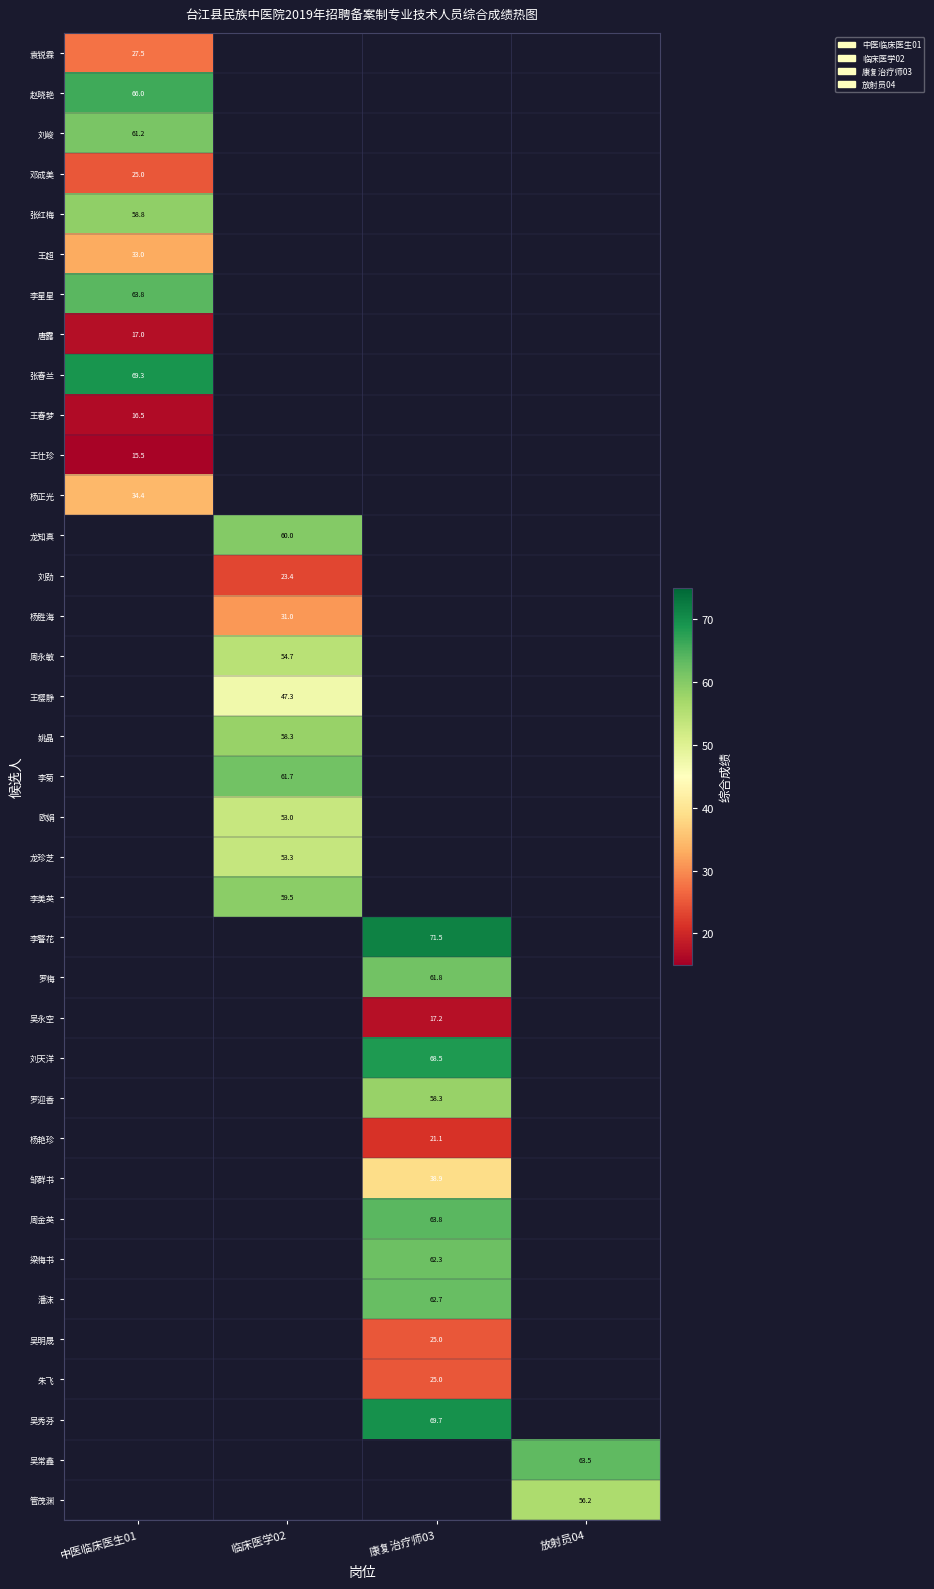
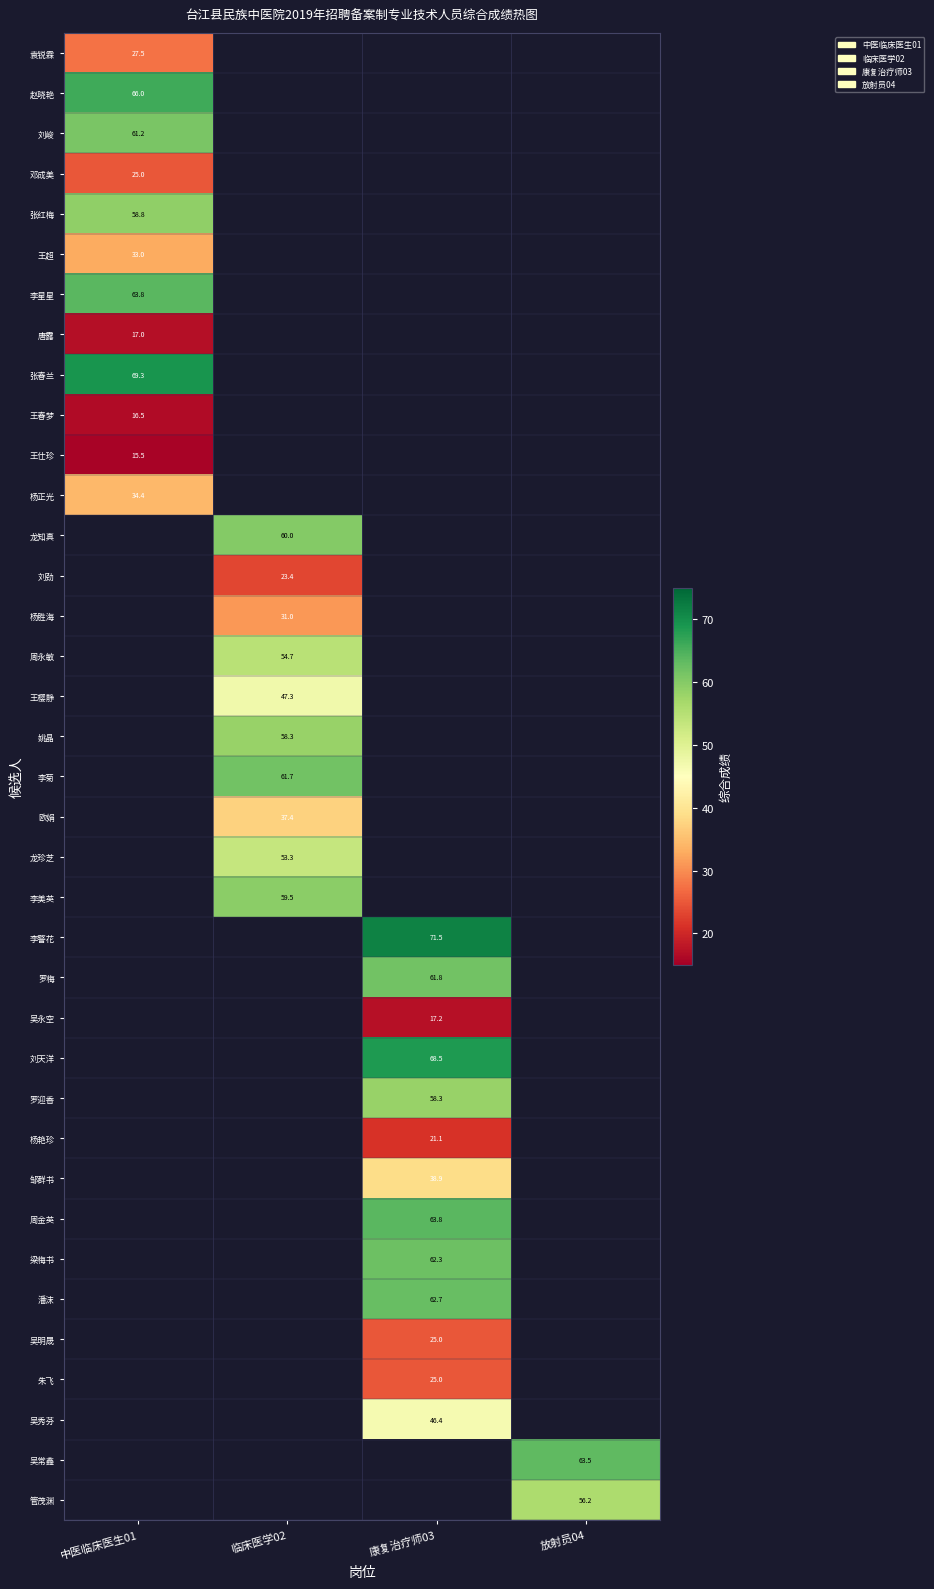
  {
    "袁锐霖": {
      "中医临床医生01": 27.5
    },
    "赵晓艳": {
      "中医临床医生01": 66.0
    },
    "刘峻": {
      "中医临床医生01": 61.2
    },
    "邓成美": {
      "中医临床医生01": 25.0
    },
    "张红梅": {
      "中医临床医生01": 58.8
    },
    "王超": {
      "中医临床医生01": 33.0
    },
    "李星星": {
      "中医临床医生01": 63.8
    },
    "唐露": {
      "中医临床医生01": 17.0
    },
    "张春兰": {
      "中医临床医生01": 69.3
    },
    "王春梦": {
      "中医临床医生01": 16.5
    },
    "王仕珍": {
      "中医临床医生01": 15.5
    },
    "杨正光": {
      "中医临床医生01": 34.4
    },
    "龙知真": {
      "临床医学02": 60.0
    },
    "刘劲": {
      "临床医学02": 23.4
    },
    "杨胜海": {
      "临床医学02": 31.0
    },
    "周永敏": {
      "临床医学02": 54.7
    },
    "王樱静": {
      "临床医学02": 47.3
    },
    "姚晶": {
      "临床医学02": 58.3
    },
    "李菊": {
      "临床医学02": 61.7
    },
    "欧娟": {
-     "临床医学02": 53.0
+     "临床医学02": 37.4
    },
    "龙珍芝": {
      "临床医学02": 53.3
    },
    "李美英": {
      "临床医学02": 59.5
    },
    "李警花": {
      "康复治疗师03": 71.5
    },
    "罗梅": {
      "康复治疗师03": 61.8
    },
    "吴永空": {
      "康复治疗师03": 17.2
    },
    "刘天洋": {
      "康复治疗师03": 68.5
    },
    "罗迎香": {
      "康复治疗师03": 58.3
    },
    "杨艳珍": {
      "康复治疗师03": 21.1
    },
    "邹群书": {
      "康复治疗师03": 38.9
    },
    "周金英": {
      "康复治疗师03": 63.8
    },
    "梁梅书": {
      "康复治疗师03": 62.3
    },
    "潘沫": {
      "康复治疗师03": 62.7
    },
    "吴明晟": {
      "康复治疗师03": 25.0
    },
    "朱飞": {
      "康复治疗师03": 25.0
    },
    "吴秀芬": {
-     "康复治疗师03": 69.7
+     "康复治疗师03": 46.4
    },
    "吴常鑫": {
      "放射员04": 63.5
    },
    "管茂渊": {
      "放射员04": 56.2
    }
  }
